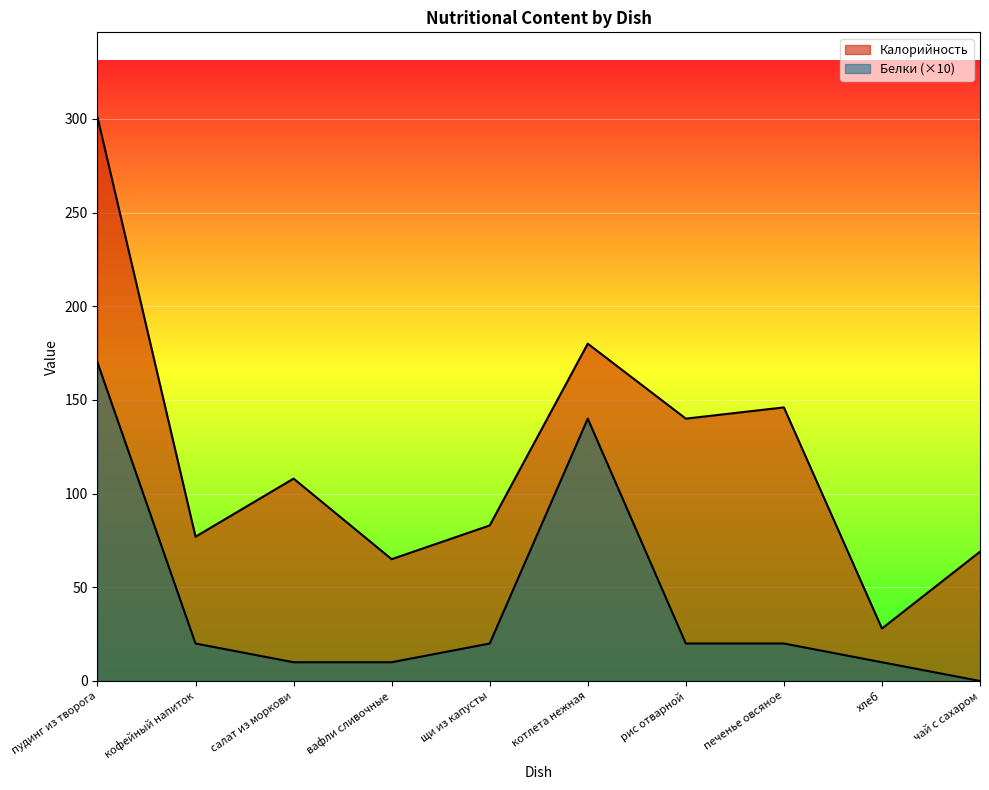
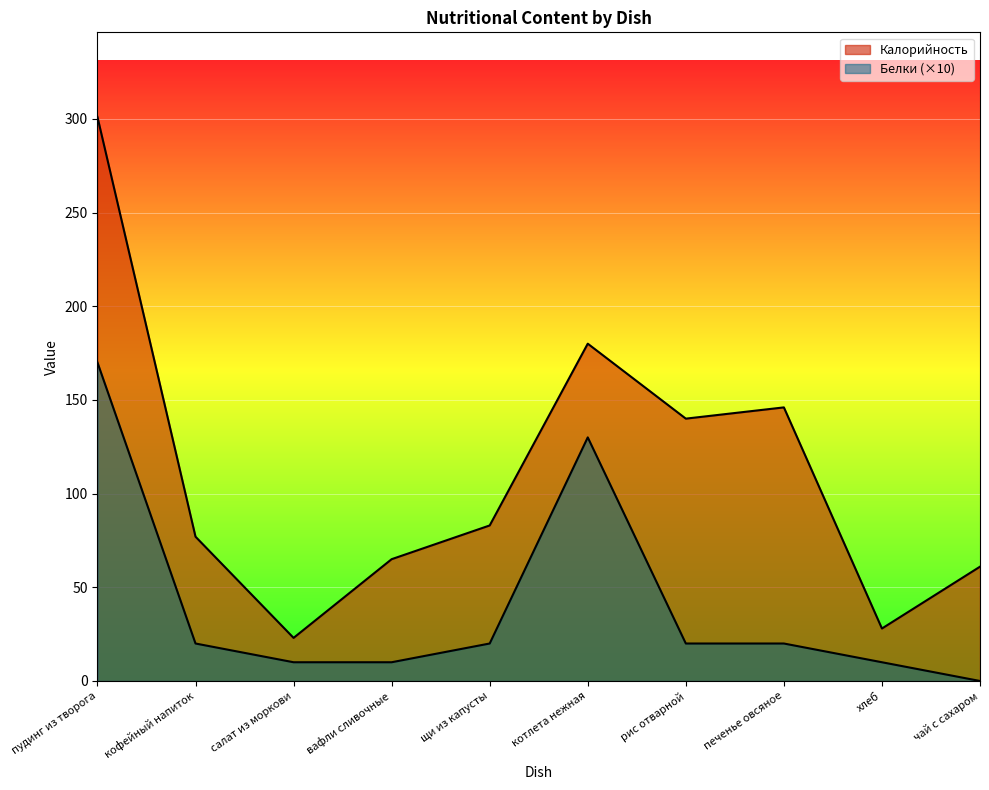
  {
    "Калорийность": {
      "пудинг из творога": 301,
      "кофейный напиток": 77,
-     "салат из моркови": 108,
+     "салат из моркови": 23,
      "вафли сливочные": 65,
      "щи из капусты": 83,
      "котлета нежная": 180,
      "рис отварной": 140,
      "печенье овсяное": 146,
      "хлеб": 28,
-     "чай с сахаром": 69
+     "чай с сахаром": 61
    },
    "Белки (×10)": {
      "пудинг из творога": 170,
      "кофейный напиток": 20,
      "салат из моркови": 10,
      "вафли сливочные": 10,
      "щи из капусты": 20,
-     "котлета нежная": 140,
+     "котлета нежная": 130,
      "рис отварной": 20,
      "печенье овсяное": 20,
      "хлеб": 10,
      "чай с сахаром": 0
    }
  }
